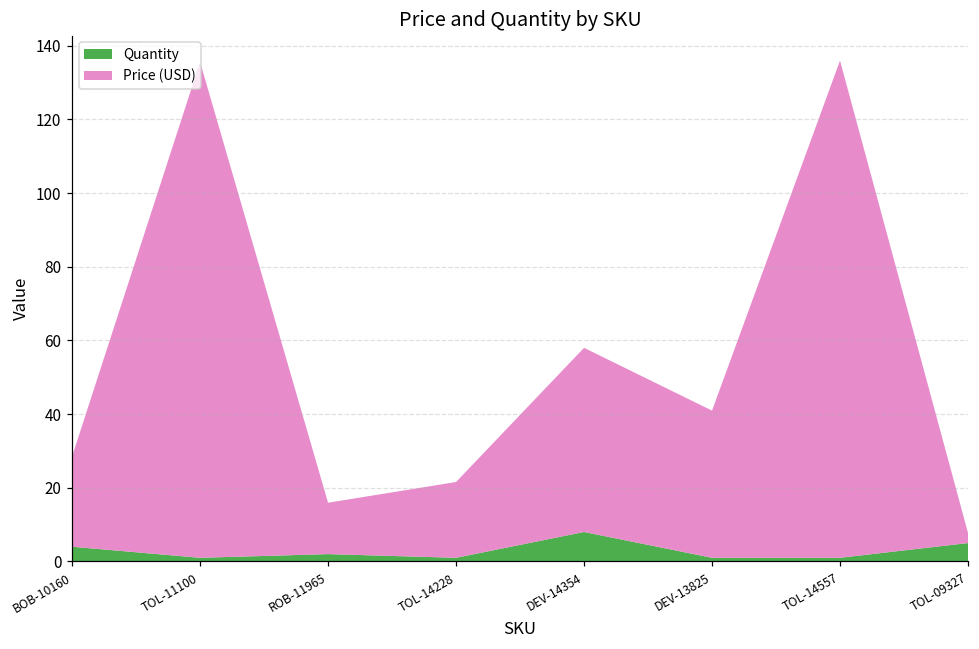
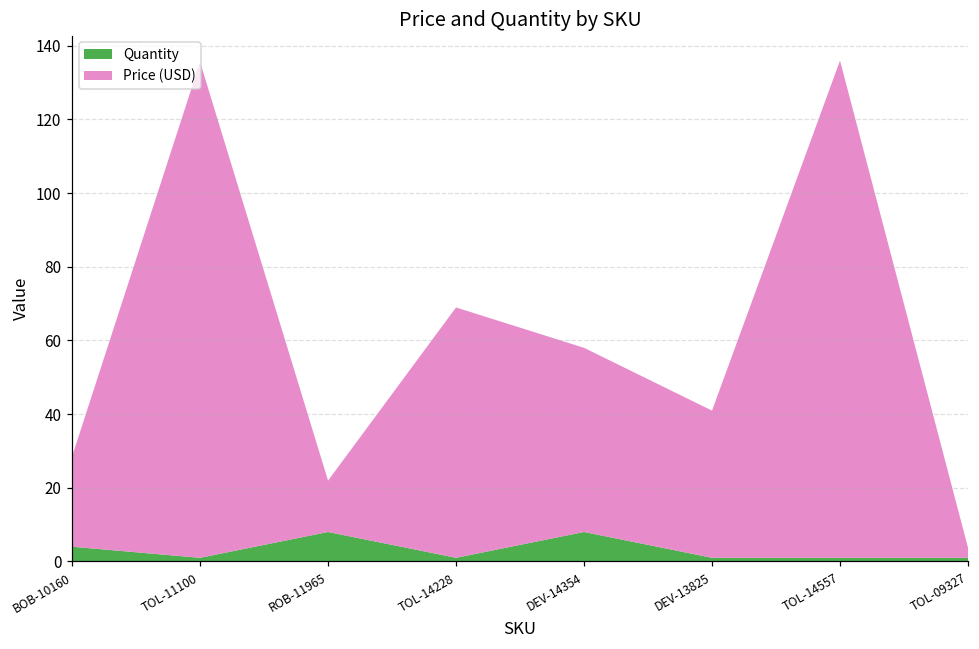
  {
    "Quantity": {
      "BOB-10160": 4,
      "TOL-11100": 1,
-     "ROB-11965": 2,
+     "ROB-11965": 8,
      "TOL-14228": 1,
      "DEV-14354": 8,
      "DEV-13825": 1,
      "TOL-14557": 1,
-     "TOL-09327": 5
+     "TOL-09327": 1
    },
    "Price (USD)": {
      "BOB-10160": 25,
      "ROB-11965": 14,
-     "TOL-14228": 21,
+     "TOL-14228": 68,
      "DEV-14354": 50,
      "DEV-13825": 40,
      "TOL-14557": 135,
      "TOL-09327": 3
    }
  }
